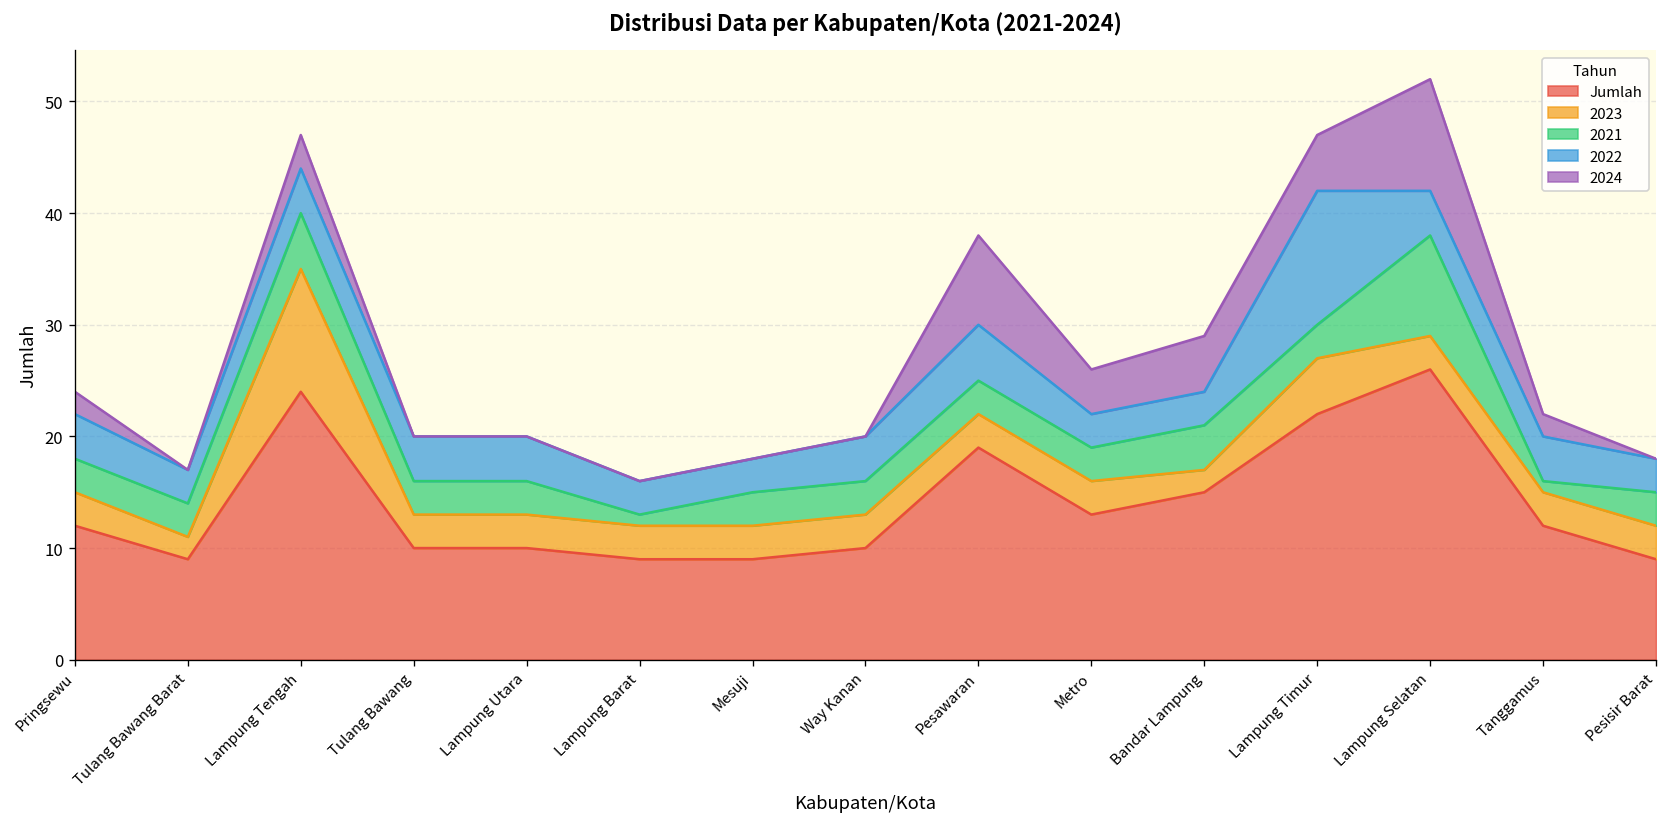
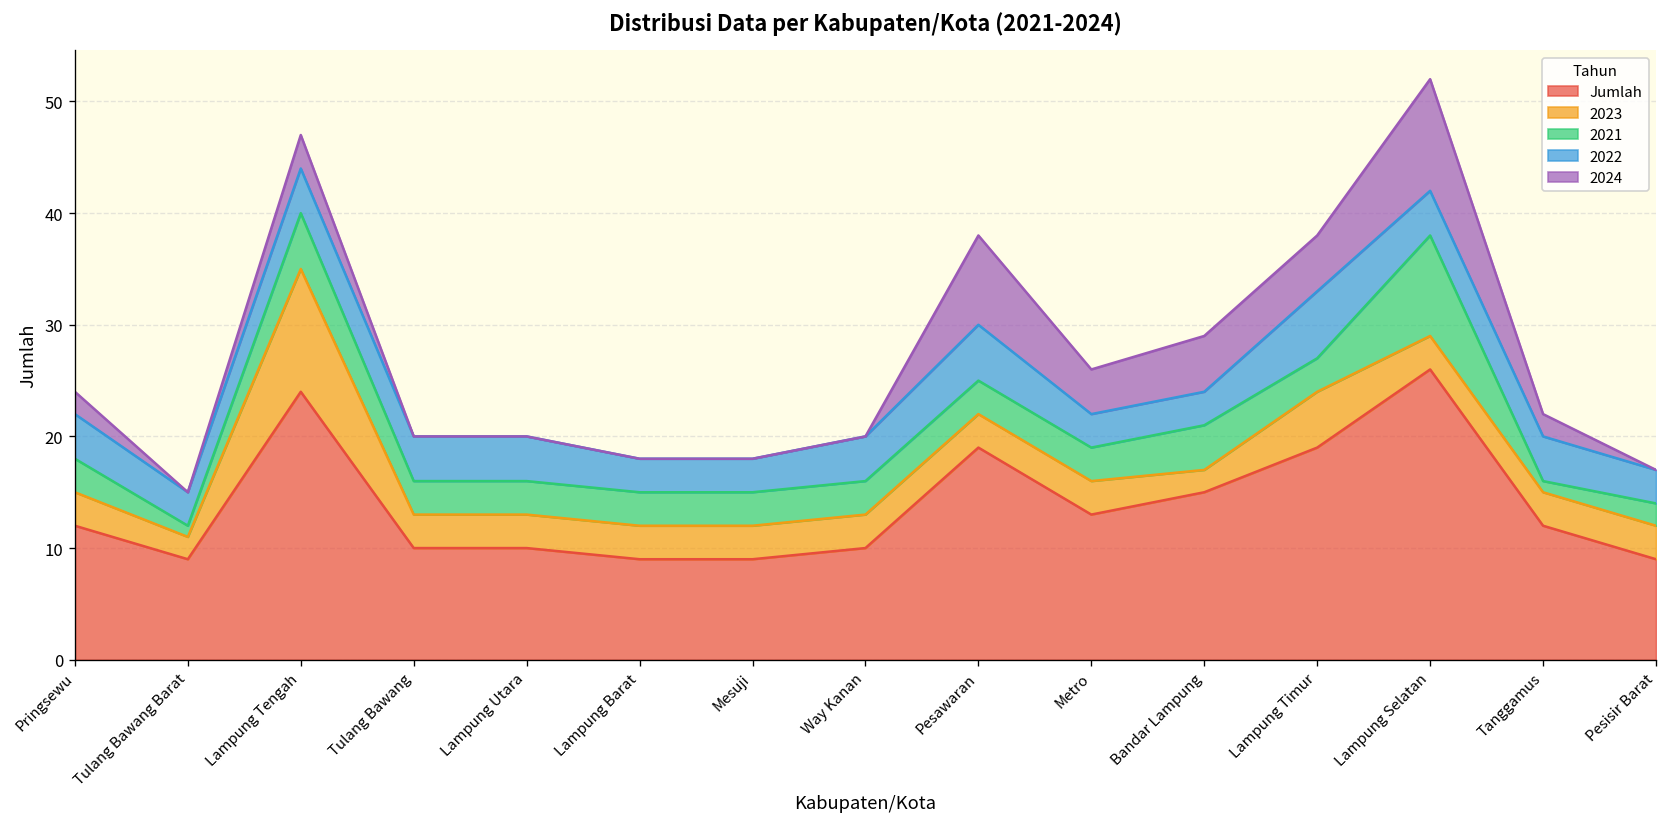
  {
    "Jumlah": {
      "Pringsewu": 12,
      "Tulang Bawang Barat": 9,
      "Lampung Tengah": 24,
      "Tulang Bawang": 10,
      "Lampung Utara": 10,
      "Lampung Barat": 9,
      "Mesuji": 9,
      "Way Kanan": 10,
      "Pesawaran": 19,
      "Metro": 13,
      "Bandar Lampung": 15,
-     "Lampung Timur": 22,
+     "Lampung Timur": 19,
      "Lampung Selatan": 26,
      "Tanggamus": 12,
      "Pesisir Barat": 9
    },
    "2023": {
      "Pringsewu": 3,
      "Tulang Bawang Barat": 2,
      "Lampung Tengah": 11,
      "Tulang Bawang": 3,
      "Lampung Utara": 3,
      "Lampung Barat": 3,
      "Mesuji": 3,
      "Way Kanan": 3,
      "Pesawaran": 3,
      "Metro": 3,
      "Bandar Lampung": 2,
      "Lampung Timur": 5,
      "Lampung Selatan": 3,
      "Tanggamus": 3,
      "Pesisir Barat": 3
    },
    "2021": {
      "Pringsewu": 3,
-     "Tulang Bawang Barat": 3,
+     "Tulang Bawang Barat": 1,
      "Lampung Tengah": 5,
      "Tulang Bawang": 3,
      "Lampung Utara": 3,
-     "Lampung Barat": 1,
+     "Lampung Barat": 3,
      "Mesuji": 3,
      "Way Kanan": 3,
      "Pesawaran": 3,
      "Metro": 3,
      "Bandar Lampung": 4,
      "Lampung Timur": 3,
      "Lampung Selatan": 9,
      "Tanggamus": 1,
-     "Pesisir Barat": 3
+     "Pesisir Barat": 2
    },
    "2022": {
      "Pringsewu": 4,
      "Lampung Tengah": 4,
      "Pesawaran": 5,
      "Metro": 3,
      "Bandar Lampung": 3,
-     "Lampung Timur": 12,
+     "Lampung Timur": 6,
      "Lampung Selatan": 4,
      "Tanggamus": 4
    },
    "2024": {
      "Pringsewu": 2,
      "Lampung Tengah": 3,
      "Pesawaran": 8,
      "Metro": 4,
      "Bandar Lampung": 5,
      "Lampung Timur": 5,
      "Lampung Selatan": 10,
      "Tanggamus": 2
    }
  }
